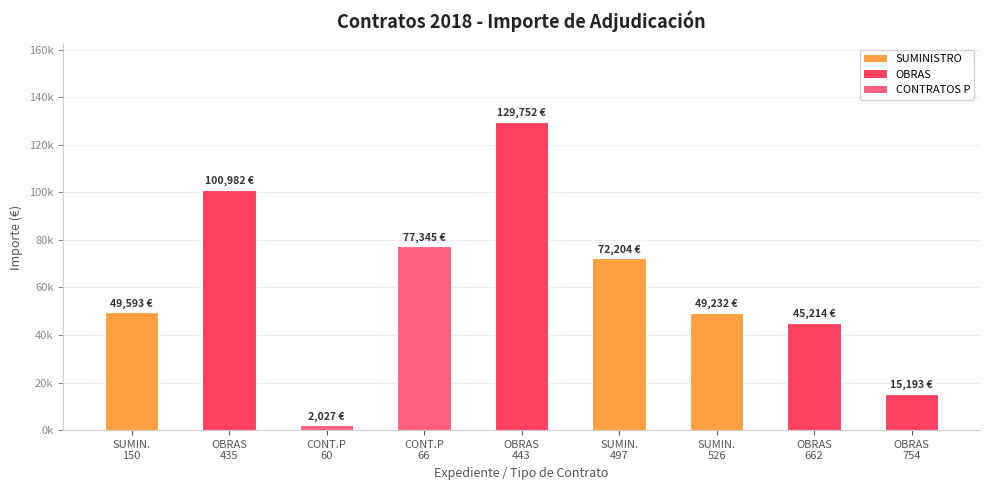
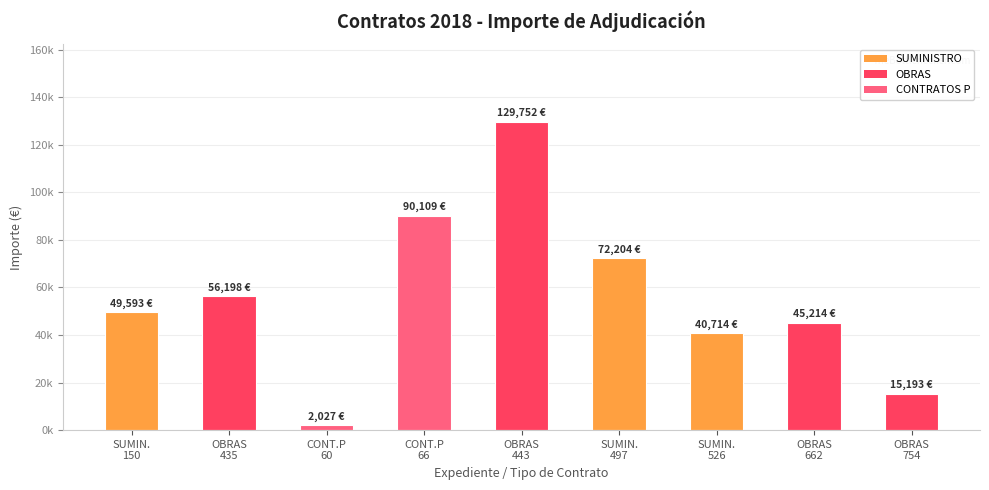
  {
    "SUMIN. 150": "49,593",
-   "OBRAS 435": "100,982",
+   "OBRAS 435": "56,198",
    "CONT.P 60": "2,027",
-   "CONT.P 66": "77,345",
+   "CONT.P 66": "90,109",
    "OBRAS 443": "129,752",
    "SUMIN. 497": "72,204",
-   "SUMIN. 526": "49,232",
+   "SUMIN. 526": "40,714",
    "OBRAS 662": "45,214",
    "OBRAS 754": "15,193"
  }
